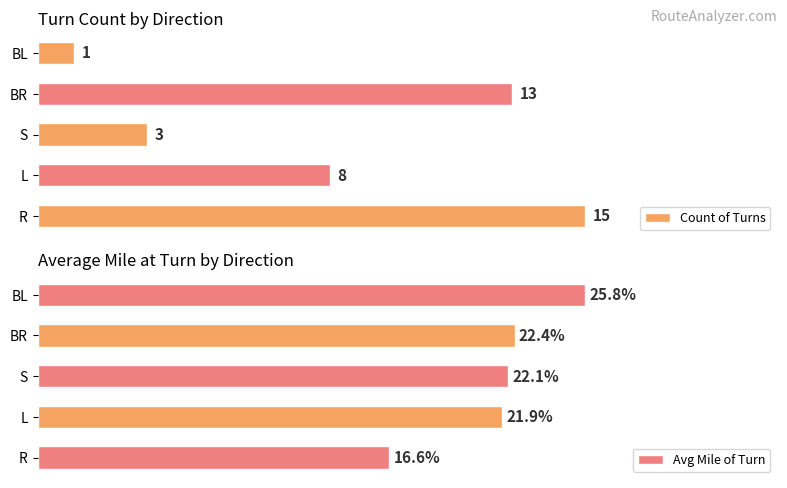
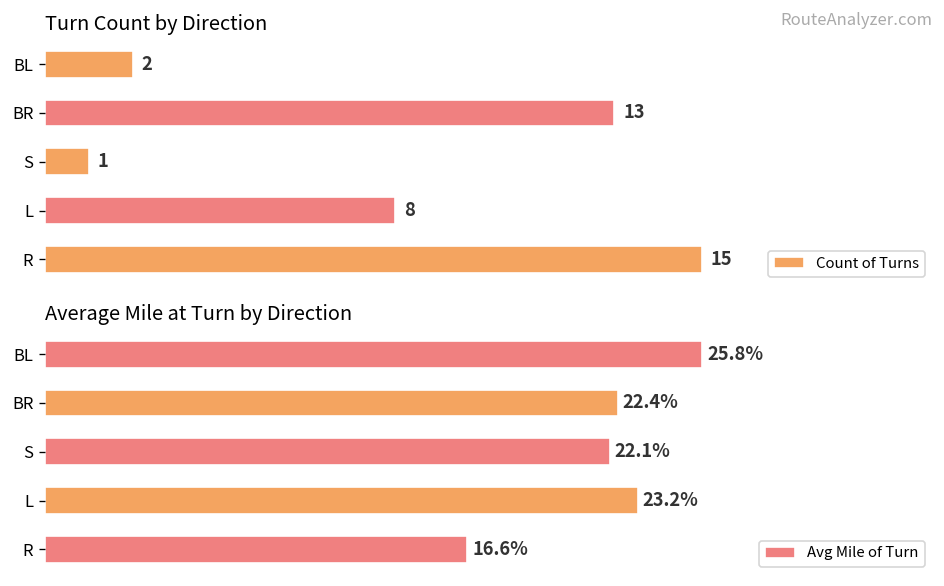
  {
    "Turn Count by Direction": {
-     "BL": "1",
+     "BL": "2",
      "BR": "13",
-     "S": "3",
+     "S": "1",
      "L": "8",
      "R": "15"
    },
    "Average Mile at Turn by Direction": {
      "BL": "25.8%",
      "BR": "22.4%",
      "S": "22.1%",
-     "L": "21.9%",
+     "L": "23.2%",
      "R": "16.6%"
    }
  }
